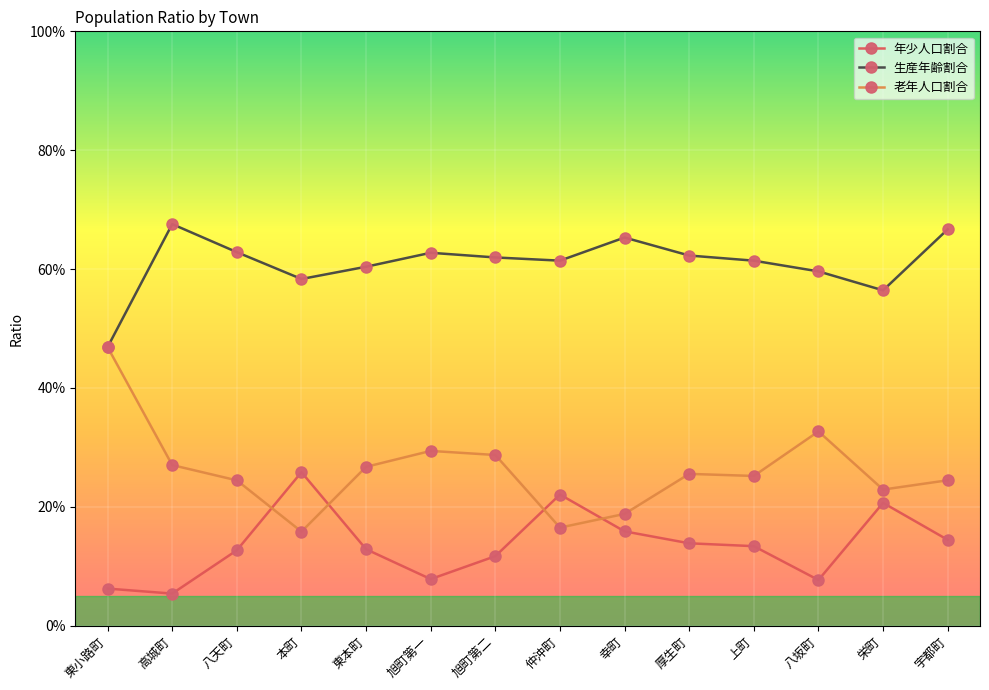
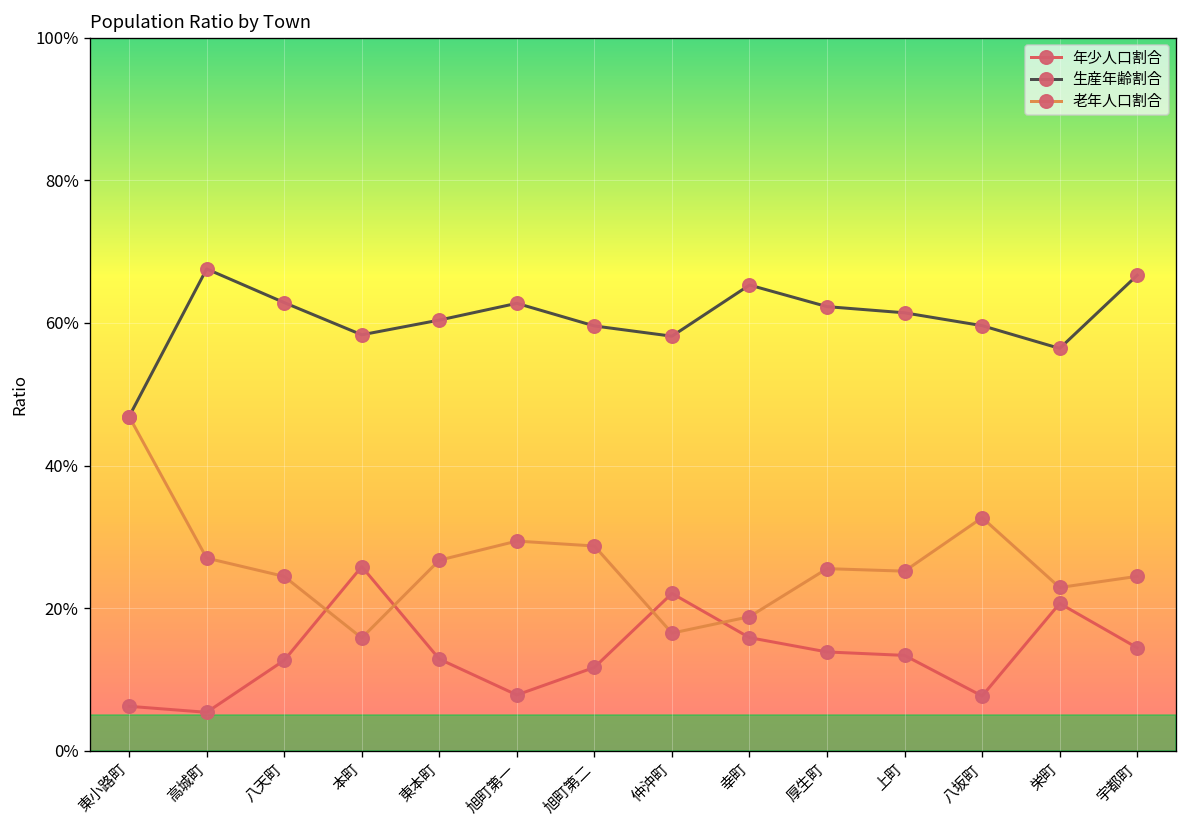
  {
    "生産年齢割合": {
      "高城町": "68%",
      "八天町": "63%",
      "本町": "58%",
      "東本町": "60%",
      "旭町第一": "63%",
-     "旭町第二": "62%",
-     "仲沖町": "61%",
+     "旭町第二": "60%",
+     "仲沖町": "58%",
      "幸町": "65%",
      "厚生町": "62%",
      "上町": "61%",
      "八坂町": "60%",
      "栄町": "56%",
      "宇都町": "67%"
    }
  }
